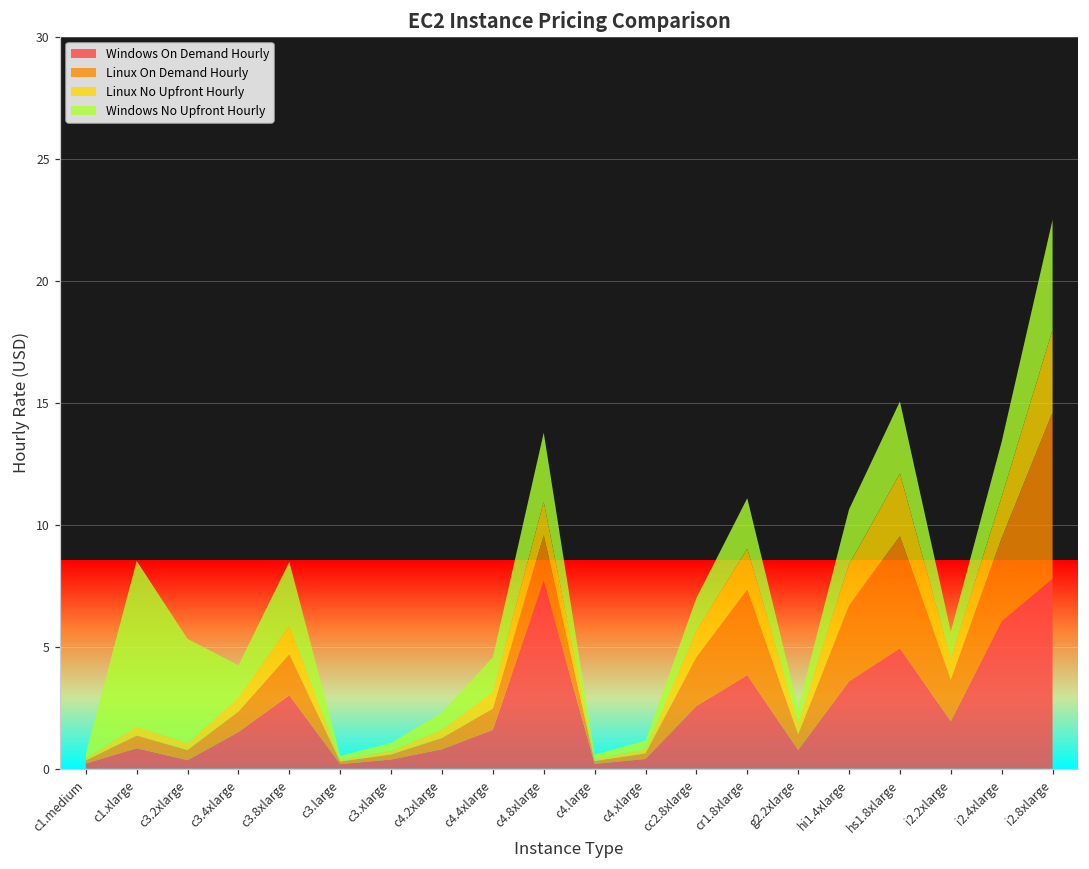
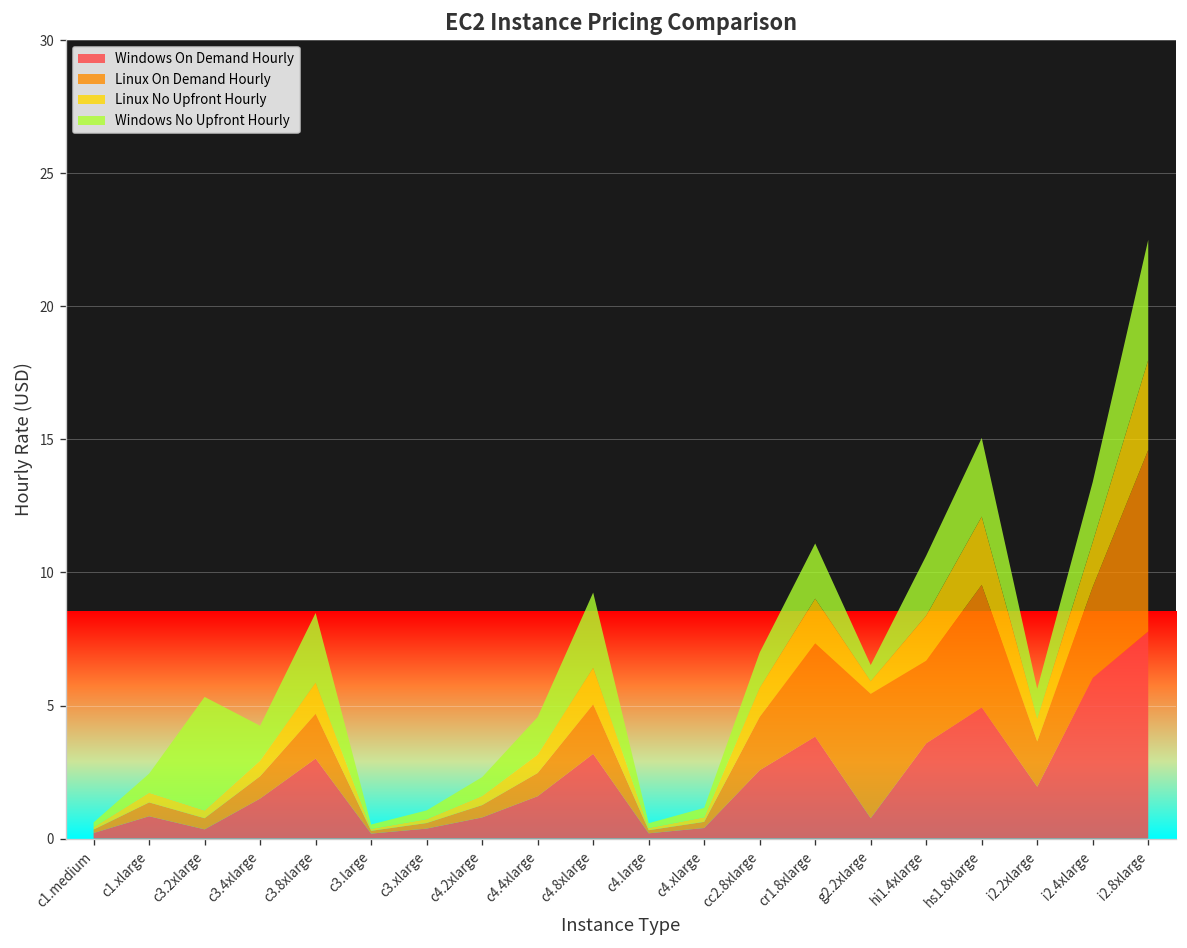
  {
    "Windows On Demand Hourly": {
      "c1.medium": 0.2,
      "c1.xlarge": 0.8,
      "c3.2xlarge": 0.3,
      "c3.4xlarge": 1.5,
      "c3.8xlarge": 3.0,
      "c3.xlarge": 0.4,
      "c4.2xlarge": 0.8,
      "c4.4xlarge": 1.6,
-     "c4.8xlarge": 7.7,
+     "c4.8xlarge": 3.2,
      "c4.xlarge": 0.4,
      "cc2.8xlarge": 2.6,
      "cr1.8xlarge": 3.8,
      "g2.2xlarge": 0.8,
      "hi1.4xlarge": 3.6,
      "hs1.8xlarge": 4.9,
      "i2.2xlarge": 1.9,
      "i2.4xlarge": 6.0,
      "i2.8xlarge": 7.8
    },
    "Linux On Demand Hourly": {
      "c1.xlarge": 0.5,
      "c3.2xlarge": 0.4,
      "c3.4xlarge": 0.8,
      "c3.8xlarge": 1.7,
      "c3.xlarge": 0.2,
      "c4.2xlarge": 0.5,
      "c4.4xlarge": 0.9,
      "c4.8xlarge": 1.9,
      "c4.xlarge": 0.2,
      "cc2.8xlarge": 2.0,
      "cr1.8xlarge": 3.5,
-     "g2.2xlarge": 0.7,
+     "g2.2xlarge": 4.7,
      "hi1.4xlarge": 3.1,
      "hs1.8xlarge": 4.6,
      "i2.2xlarge": 1.7,
      "i2.4xlarge": 3.4,
      "i2.8xlarge": 6.8
    },
    "Linux No Upfront Hourly": {
      "c1.xlarge": 0.4,
      "c3.2xlarge": 0.3,
      "c3.4xlarge": 0.6,
      "c3.8xlarge": 1.2,
      "c3.xlarge": 0.1,
      "c4.2xlarge": 0.3,
      "c4.4xlarge": 0.7,
      "c4.8xlarge": 1.4,
      "c4.xlarge": 0.2,
      "cc2.8xlarge": 1.1,
      "cr1.8xlarge": 1.7,
      "g2.2xlarge": 0.5,
      "hi1.4xlarge": 1.7,
      "hs1.8xlarge": 2.6,
      "i2.2xlarge": 0.8,
      "i2.4xlarge": 1.7,
      "i2.8xlarge": 3.4
    },
    "Windows No Upfront Hourly": {
      "c1.medium": 0.2,
-     "c1.xlarge": 6.8,
+     "c1.xlarge": 0.7,
      "c3.2xlarge": 4.3,
      "c3.4xlarge": 1.3,
      "c3.8xlarge": 2.6,
      "c3.large": 0.2,
      "c3.xlarge": 0.3,
      "c4.2xlarge": 0.7,
      "c4.4xlarge": 1.4,
      "c4.8xlarge": 2.8,
      "c4.large": 0.2,
      "c4.xlarge": 0.4,
      "cc2.8xlarge": 1.3,
      "cr1.8xlarge": 2.1,
      "g2.2xlarge": 0.6,
      "hi1.4xlarge": 2.3,
      "hs1.8xlarge": 3.0,
      "i2.2xlarge": 1.1,
      "i2.4xlarge": 2.3,
      "i2.8xlarge": 4.5
    }
  }
